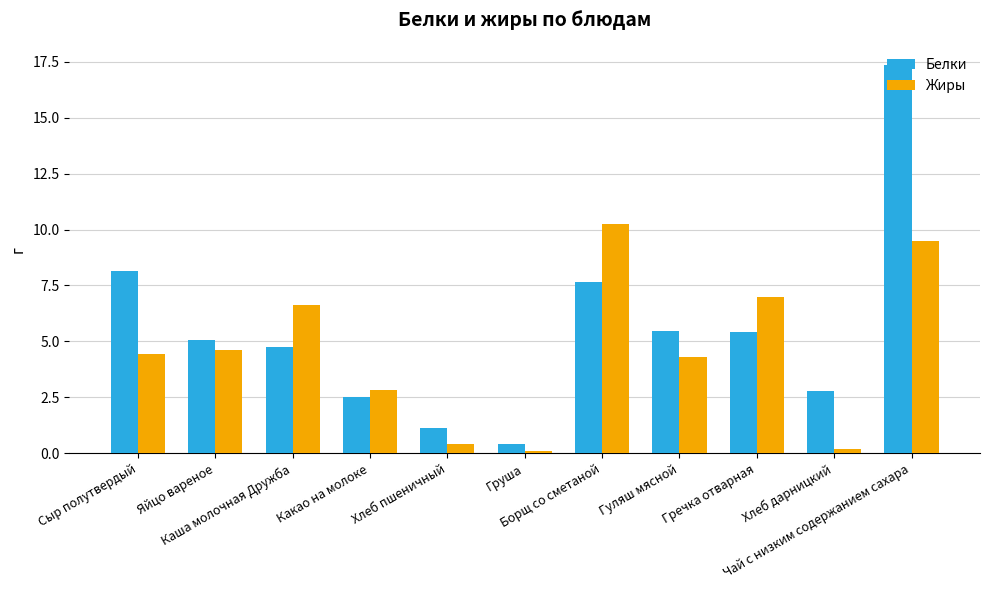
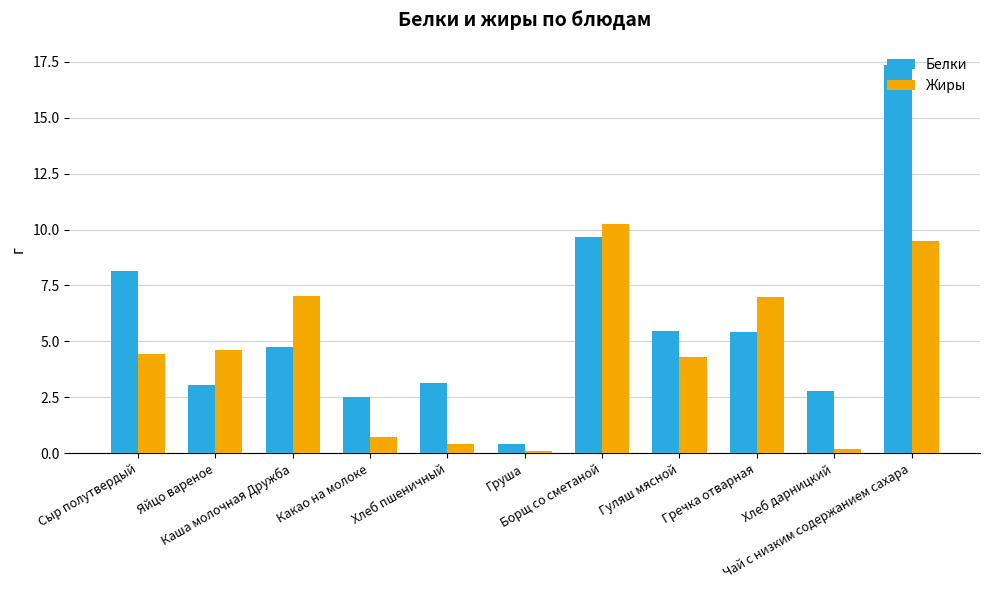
  {
    "Белки": {
      "Сыр полутвердый": 8.1,
-     "Яйцо вареное": 5.1,
+     "Яйцо вареное": 3.1,
      "Каша молочная Дружба": 4.8,
      "Какао на молоке": 2.5,
-     "Хлеб пшеничный": 1.1,
+     "Хлеб пшеничный": 3.2,
      "Груша": 0.4,
-     "Борщ со сметаной": 7.7,
+     "Борщ со сметаной": 9.7,
      "Гуляш мясной": 5.5,
      "Гречка отварная": 5.4,
      "Хлеб дарницкий": 2.8,
      "Чай с низким содержанием сахара": 17.4
    },
    "Жиры": {
      "Сыр полутвердый": 4.4,
      "Яйцо вареное": 4.6,
-     "Каша молочная Дружба": 6.6,
-     "Какао на молоке": 2.9,
+     "Каша молочная Дружба": 7.0,
+     "Какао на молоке": 0.7,
      "Хлеб пшеничный": 0.4,
      "Борщ со сметаной": 10.3,
      "Гуляш мясной": 4.3,
      "Гречка отварная": 7.0,
      "Хлеб дарницкий": 0.2,
      "Чай с низким содержанием сахара": 9.5
    }
  }
